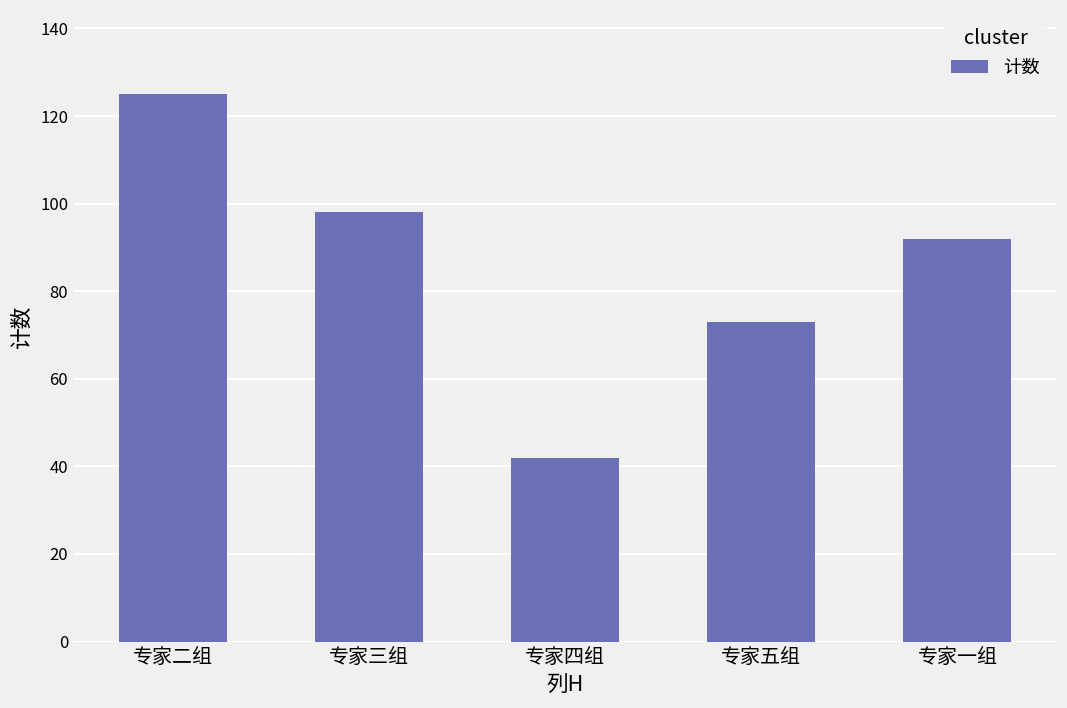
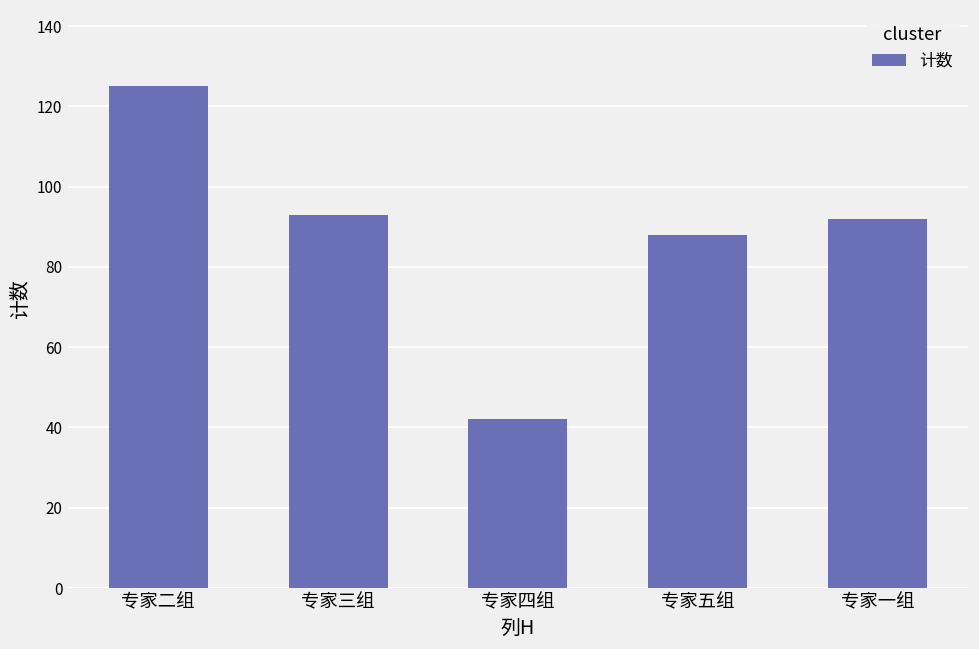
  {
    "专家二组": 125,
-   "专家三组": 98,
+   "专家三组": 93,
    "专家四组": 42,
-   "专家五组": 73,
+   "专家五组": 88,
    "专家一组": 92
  }
